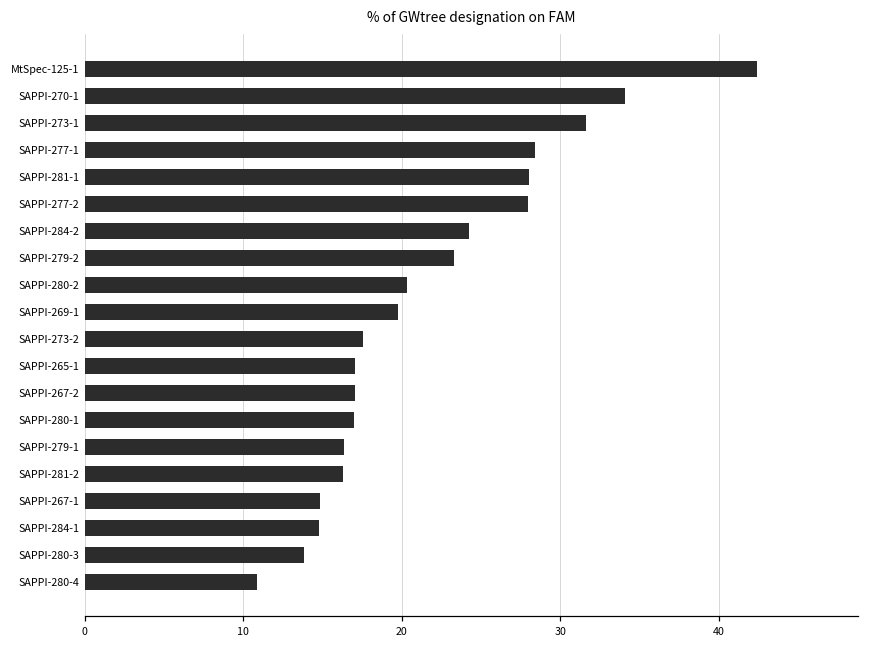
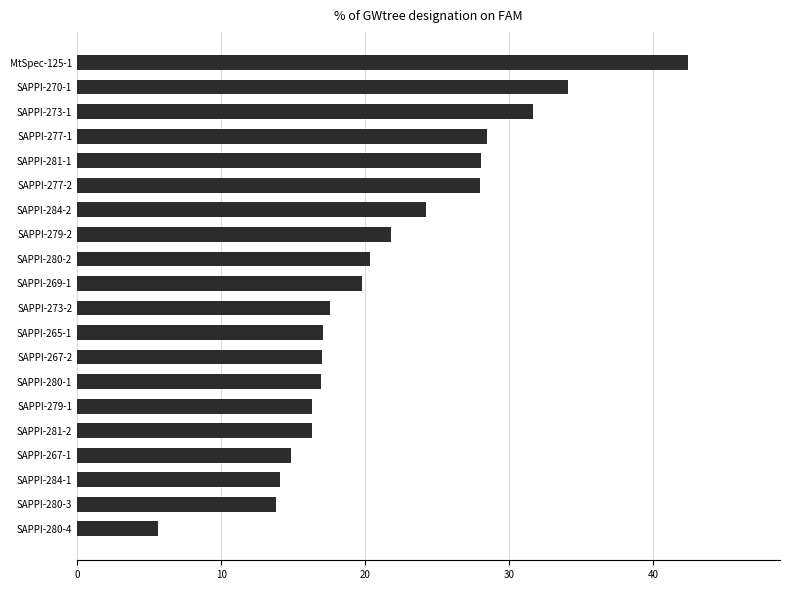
  {
    "MtSpec-125-1": 42.4,
    "SAPPI-270-1": 34.1,
    "SAPPI-273-1": 31.6,
    "SAPPI-277-1": 28.4,
    "SAPPI-281-1": 28.0,
    "SAPPI-277-2": 28.0,
    "SAPPI-284-2": 24.3,
-   "SAPPI-279-2": 23.3,
+   "SAPPI-279-2": 21.8,
    "SAPPI-280-2": 20.3,
    "SAPPI-269-1": 19.8,
    "SAPPI-273-2": 17.5,
    "SAPPI-265-1": 17.1,
    "SAPPI-267-2": 17.0,
    "SAPPI-280-1": 17.0,
    "SAPPI-279-1": 16.3,
    "SAPPI-281-2": 16.3,
    "SAPPI-267-1": 14.8,
-   "SAPPI-284-1": 14.8,
+   "SAPPI-284-1": 14.1,
    "SAPPI-280-3": 13.8,
-   "SAPPI-280-4": 10.8
+   "SAPPI-280-4": 5.6
  }
